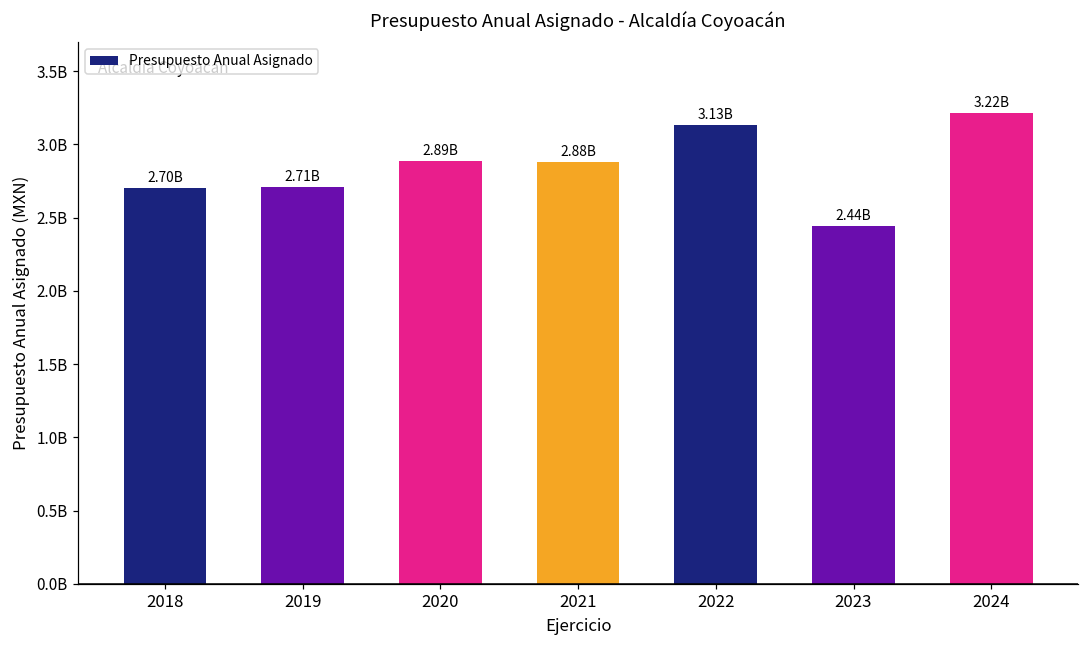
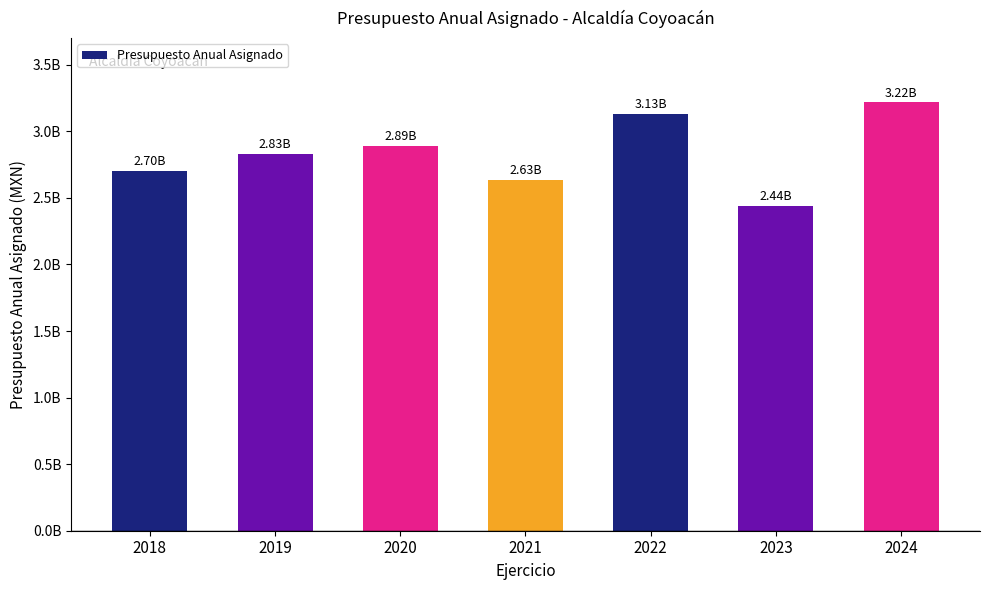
  {
    "2018": "2.70B",
-   "2019": "2.71B",
+   "2019": "2.83B",
    "2020": "2.89B",
-   "2021": "2.88B",
+   "2021": "2.63B",
    "2022": "3.13B",
    "2023": "2.44B",
    "2024": "3.22B"
  }
